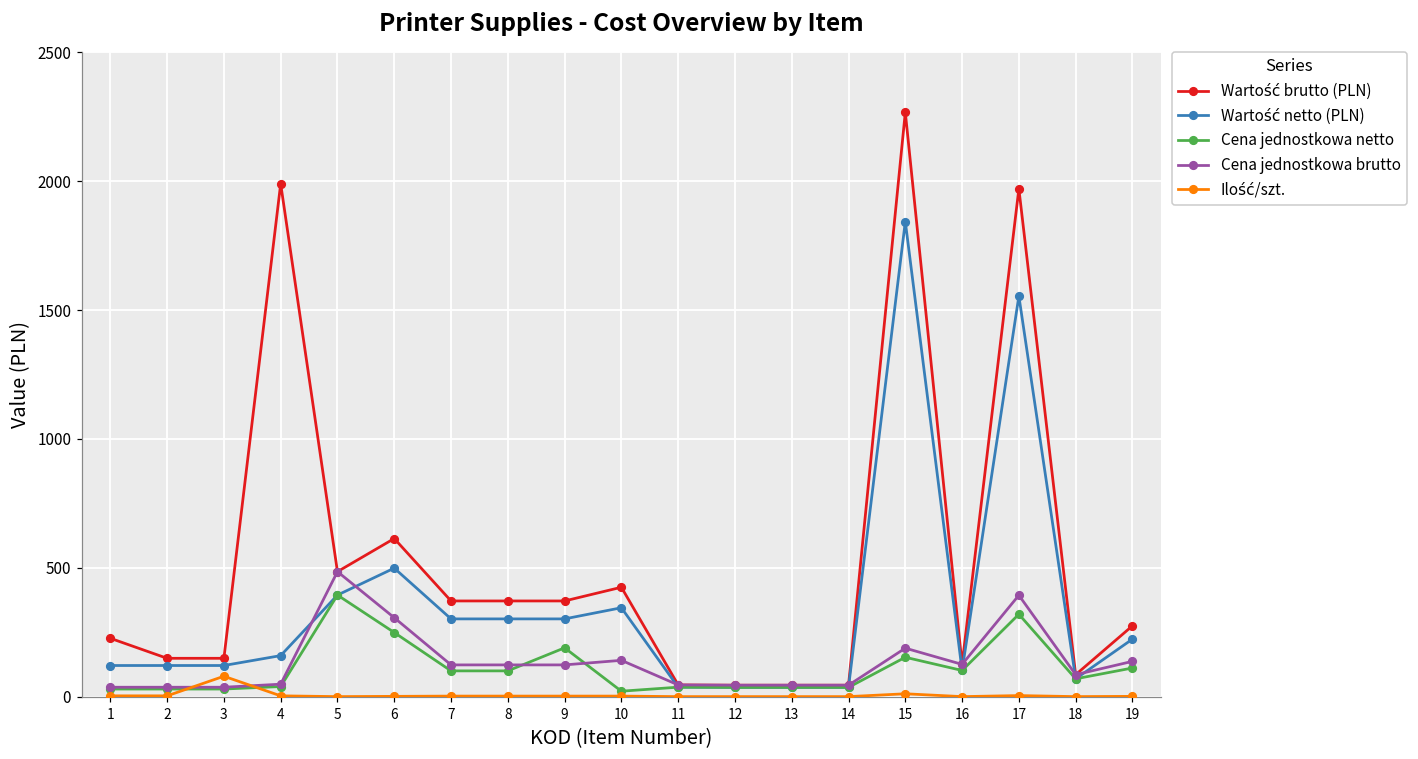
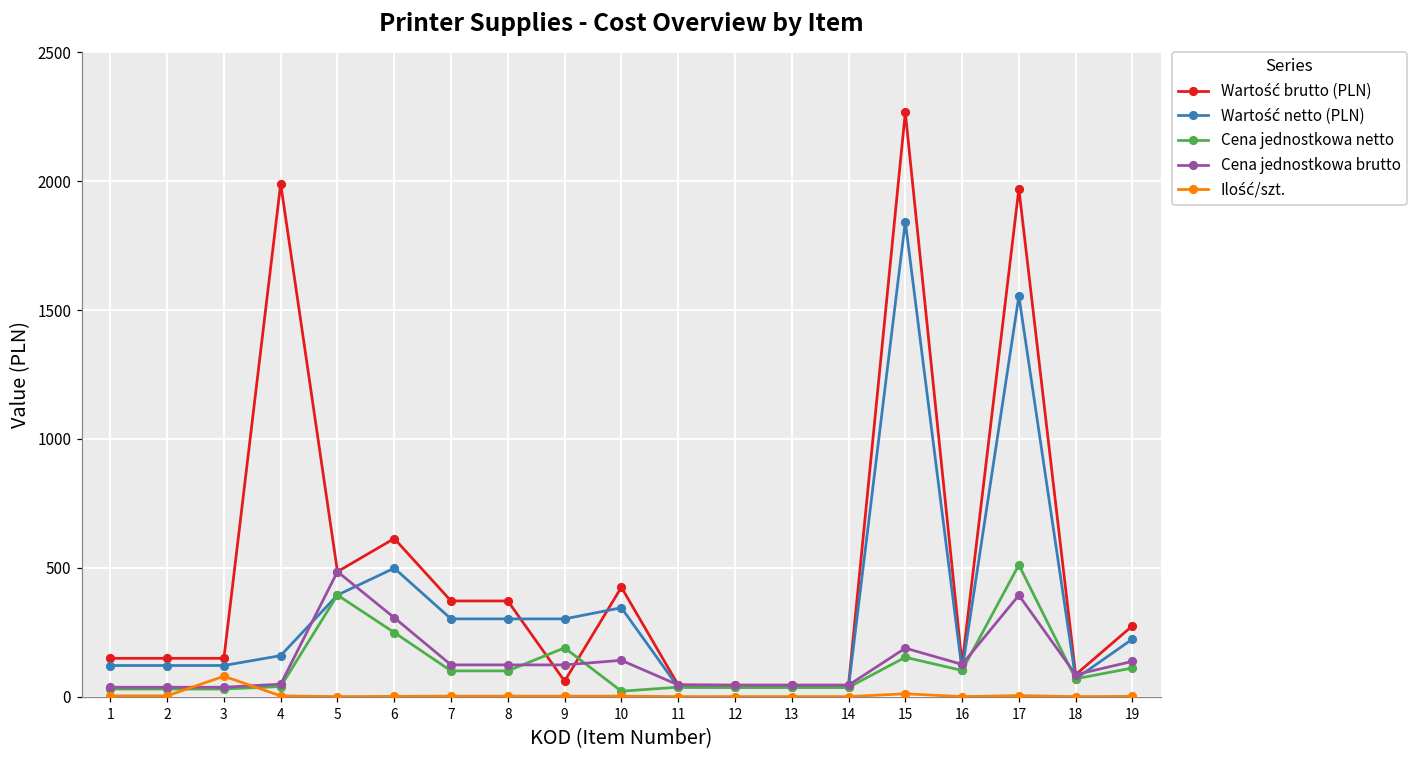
  {
    "Wartość brutto (PLN)": {
-     "1": 230,
+     "1": 150,
      "2": 150,
      "3": 150,
      "4": 1990,
      "6": 610,
      "7": 370,
      "8": 370,
-     "9": 370,
+     "9": 60,
      "10": 430,
      "15": 2270,
      "17": 1970,
      "19": 280
    },
    "Wartość netto (PLN)": {
      "1": 120,
      "2": 120,
      "3": 120,
      "4": 160,
      "6": 500,
      "7": 300,
      "8": 300,
      "9": 300,
      "10": 350,
      "15": 1840,
      "17": 1550,
      "19": 220
    },
    "Cena jednostkowa netto": {
      "6": 250,
      "7": 100,
      "8": 100,
      "9": 190,
      "10": 20,
      "15": 150,
-     "17": 320,
+     "17": 510,
      "19": 110
    },
    "Cena jednostkowa brutto": {
      "6": 310,
      "7": 120,
      "8": 120,
      "9": 120,
      "10": 140,
      "15": 190,
      "17": 390,
      "19": 140
    },
    "Ilość/szt.": {
      "1": 0,
      "2": 0,
      "3": 80,
      "4": 0,
      "5": 0,
      "6": 0,
      "7": 0,
      "8": 0,
      "9": 0,
      "10": 0,
      "11": 0,
      "12": 0,
      "13": 0,
      "14": 0,
      "15": 10,
      "16": 0,
      "17": 10,
      "18": 0,
      "19": 0
    }
  }
